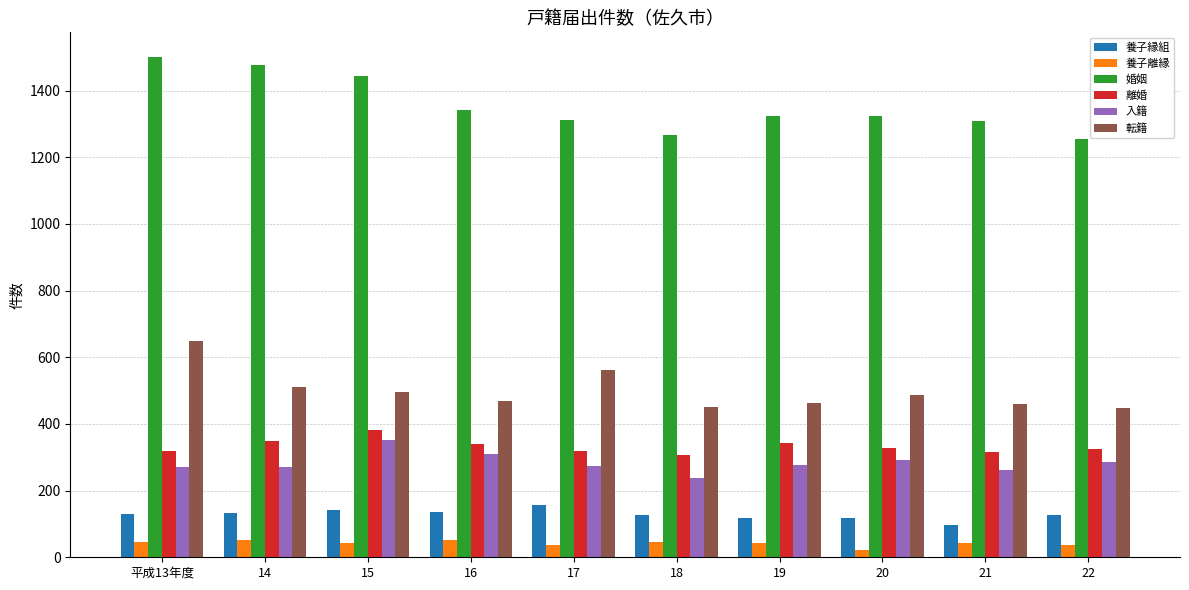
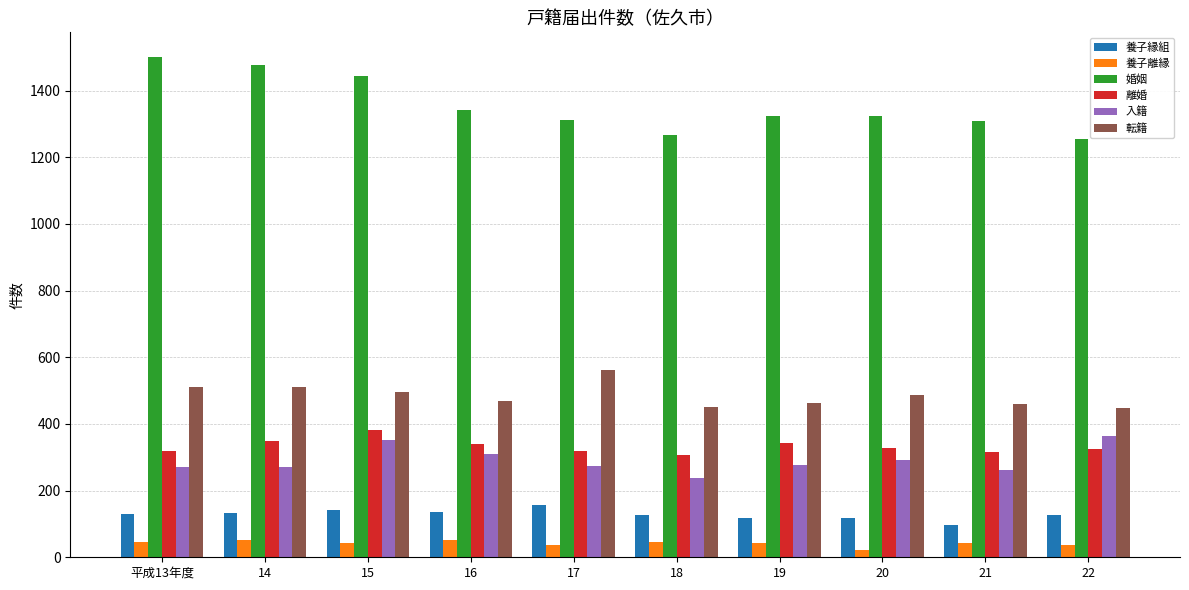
  {
    "養子縁組": {
      "平成13年度": 130,
      "14": 130,
      "15": 140,
      "16": 140,
      "17": 160,
      "18": 130,
      "19": 120,
      "20": 120,
      "21": 100,
      "22": 130
    },
    "養子離縁": {
      "平成13年度": 50,
      "14": 50,
      "15": 40,
      "16": 50,
      "17": 40,
      "18": 50,
      "19": 40,
      "20": 20,
      "21": 40,
      "22": 40
    },
    "婚姻": {
      "平成13年度": 1500,
      "14": 1480,
      "15": 1440,
      "16": 1340,
      "17": 1310,
      "18": 1270,
      "19": 1330,
      "20": 1320,
      "21": 1310,
      "22": 1250
    },
    "離婚": {
      "平成13年度": 320,
      "14": 350,
      "15": 380,
      "16": 340,
      "17": 320,
      "18": 310,
      "19": 340,
      "20": 330,
      "21": 320,
      "22": 330
    },
    "入籍": {
      "平成13年度": 270,
      "14": 270,
      "15": 350,
      "16": 310,
      "17": 270,
      "18": 240,
      "19": 280,
      "20": 290,
      "21": 260,
-     "22": 290
+     "22": 360
    },
    "転籍": {
-     "平成13年度": 650,
+     "平成13年度": 510,
      "14": 510,
      "15": 500,
      "16": 470,
      "17": 560,
      "18": 450,
      "19": 460,
      "20": 490,
      "21": 460,
      "22": 450
    }
  }
